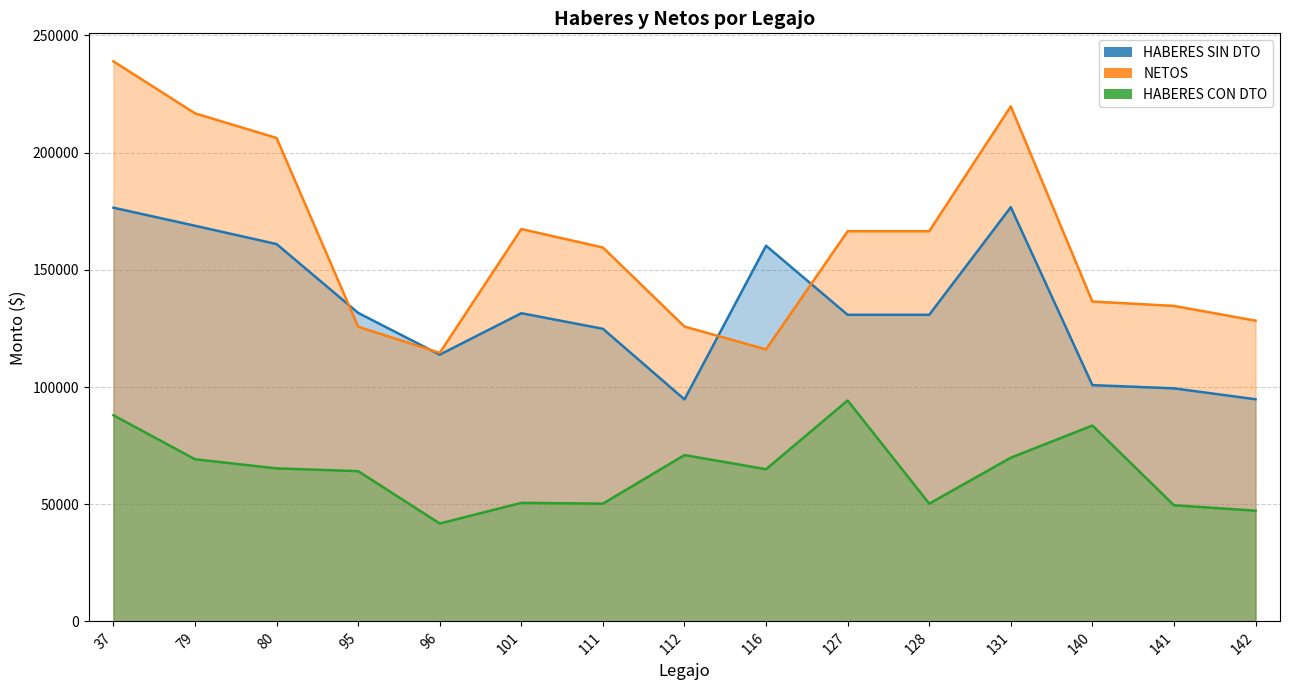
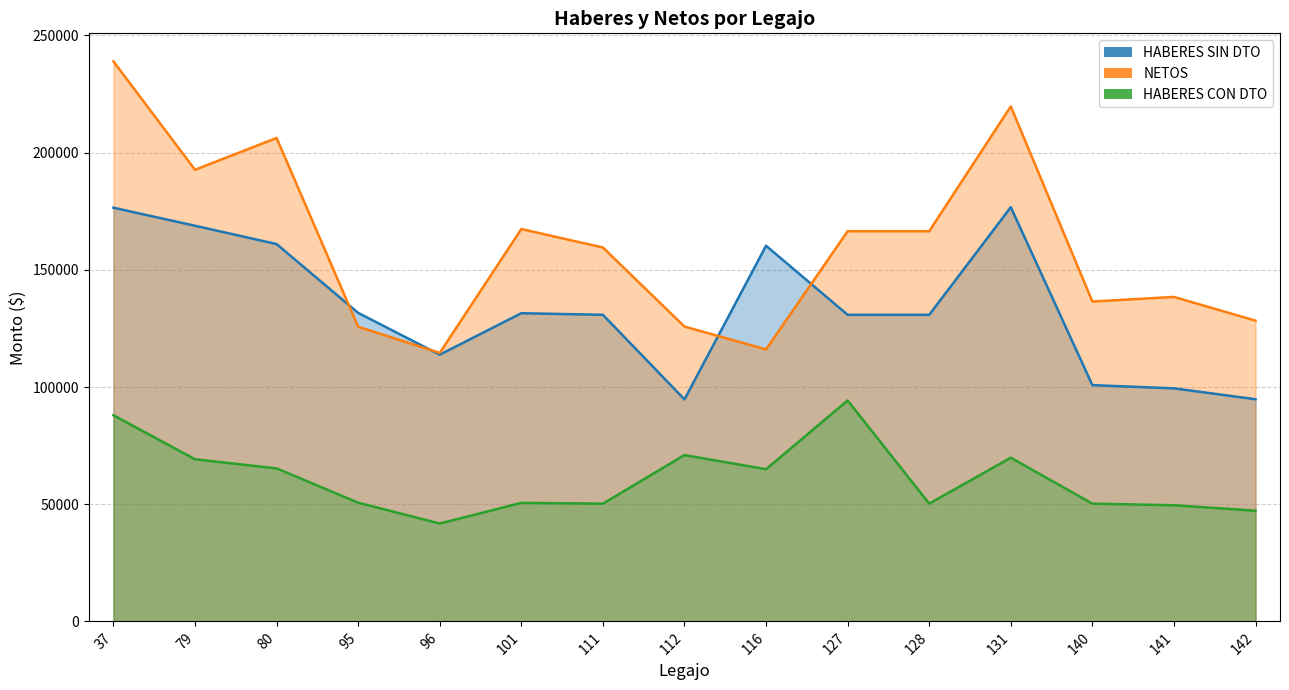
  {
    "HABERES SIN DTO": {
      "37": 177000,
      "79": 169000,
      "80": 161000,
      "95": 132000,
      "101": 131000,
-     "111": 125000,
+     "111": 131000,
      "112": 95000,
      "116": 160000,
      "127": 131000,
      "128": 131000,
      "131": 177000,
      "140": 101000,
      "141": 99000,
      "142": 95000
    },
    "NETOS": {
      "37": 239000,
-     "79": 217000,
+     "79": 193000,
      "80": 206000,
      "95": 126000,
      "101": 167000,
      "111": 160000,
      "112": 126000,
      "116": 116000,
      "127": 166000,
      "128": 166000,
      "131": 220000,
      "140": 136000,
-     "141": 135000,
+     "141": 138000,
      "142": 128000
    },
    "HABERES CON DTO": {
      "37": 88000,
      "79": 69000,
      "80": 65000,
-     "95": 64000,
+     "95": 51000,
      "96": 42000,
      "101": 51000,
      "111": 50000,
      "112": 71000,
      "116": 65000,
      "127": 94000,
      "128": 50000,
      "131": 70000,
-     "140": 84000,
+     "140": 50000,
      "141": 50000,
      "142": 47000
    }
  }
